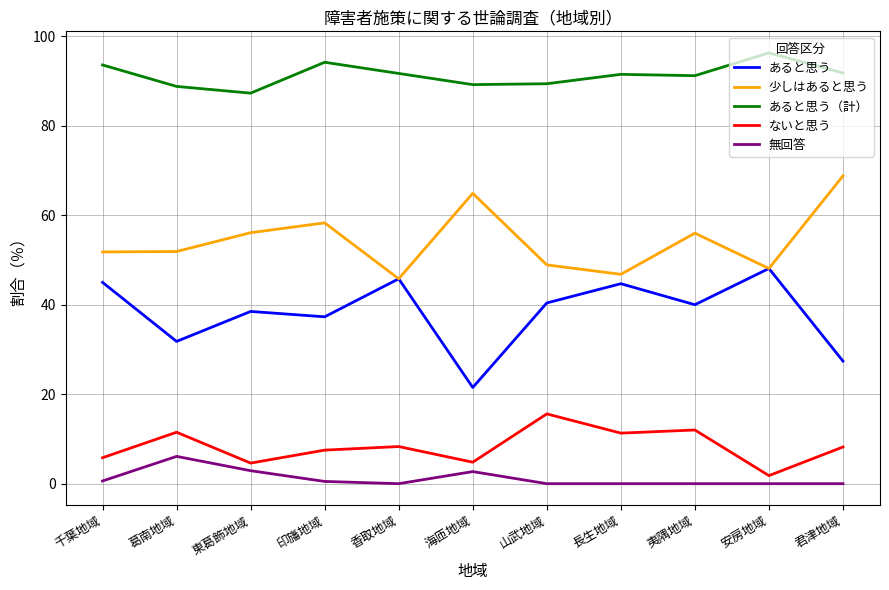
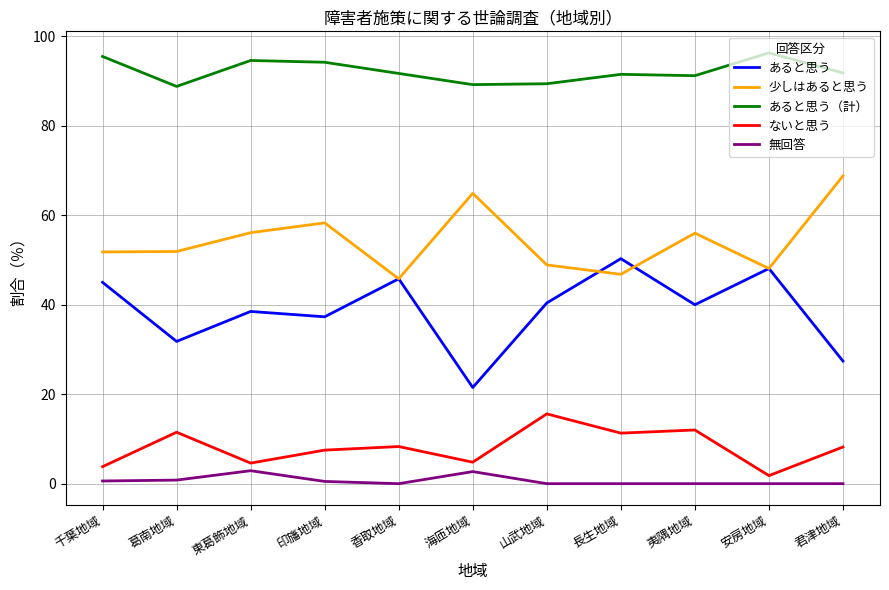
  {
    "あると思う": {
      "千葉地域": 45,
      "葛南地域": 32,
      "東葛飾地域": 39,
      "印旛地域": 37,
      "海匝地域": 22,
      "山武地域": 40,
-     "長生地域": 45,
+     "長生地域": 50,
      "夷隅地域": 40,
      "君津地域": 27
    },
    "少しはあると思う": {
      "千葉地域": 52,
      "葛南地域": 52,
      "東葛飾地域": 56,
      "印旛地域": 58,
      "海匝地域": 65,
      "山武地域": 49,
      "長生地域": 47,
      "夷隅地域": 56,
      "君津地域": 69
    },
    "あると思う（計）": {
-     "千葉地域": 94,
+     "千葉地域": 96,
      "葛南地域": 89,
-     "東葛飾地域": 87,
+     "東葛飾地域": 95,
      "印旛地域": 94,
      "香取地域": 92,
      "海匝地域": 89,
      "山武地域": 89,
      "長生地域": 92,
      "夷隅地域": 91
    },
    "ないと思う": {
-     "千葉地域": 6,
+     "千葉地域": 4,
      "葛南地域": 12,
      "東葛飾地域": 5,
      "印旛地域": 8,
      "香取地域": 8,
      "海匝地域": 5,
      "山武地域": 16,
      "長生地域": 11,
      "夷隅地域": 12,
      "安房地域": 2,
      "君津地域": 8
    },
    "無回答": {
      "千葉地域": 1,
-     "葛南地域": 6,
+     "葛南地域": 1,
      "東葛飾地域": 3,
      "印旛地域": 1,
      "香取地域": 0,
      "海匝地域": 3,
      "山武地域": 0,
      "長生地域": 0,
      "夷隅地域": 0,
      "安房地域": 0,
      "君津地域": 0
    }
  }
